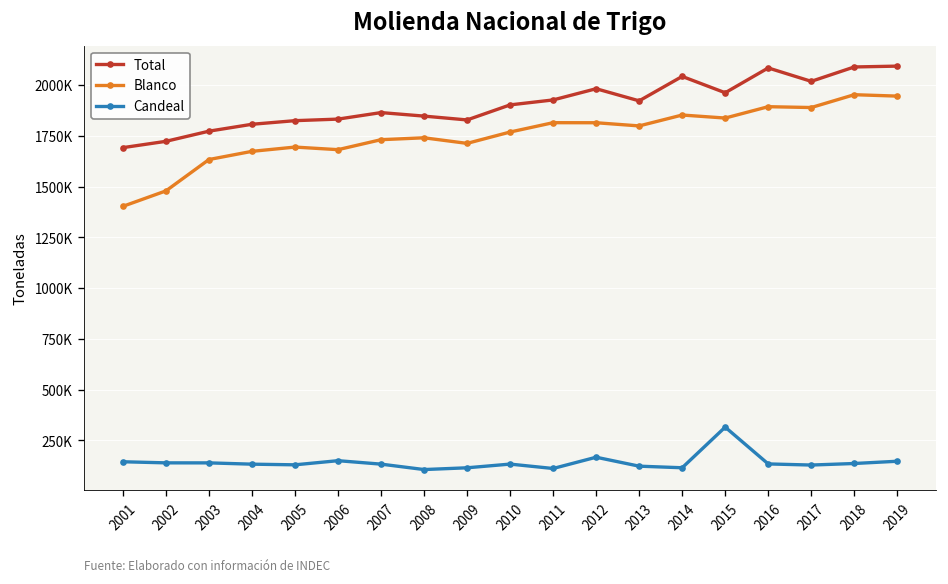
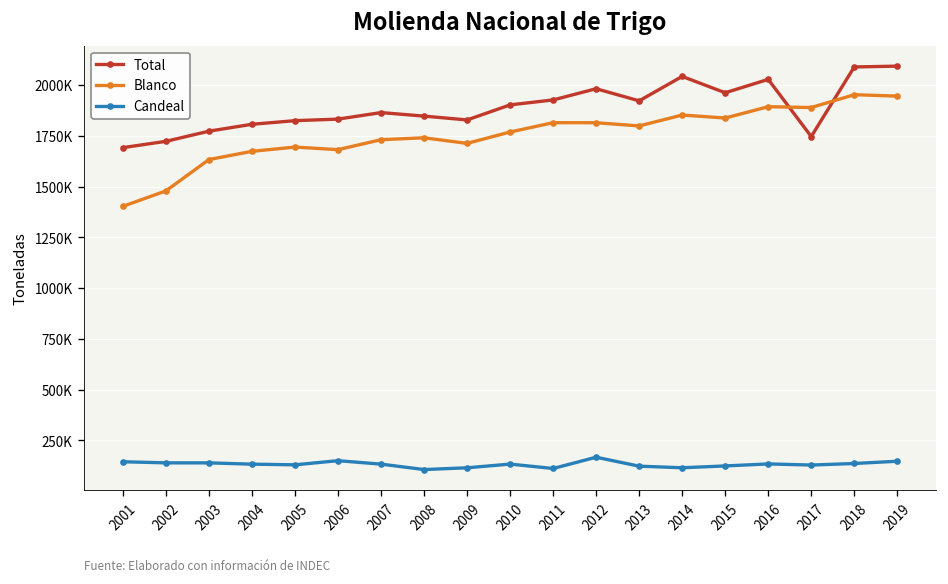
  {
    "Total": {
      "2001": 1690000,
      "2002": 1720000,
      "2003": 1770000,
      "2004": 1810000,
      "2005": 1820000,
      "2006": 1830000,
      "2007": 1860000,
      "2008": 1850000,
      "2009": 1830000,
      "2010": 1900000,
      "2011": 1930000,
      "2012": 1980000,
      "2013": 1920000,
      "2014": 2040000,
      "2015": 1960000,
-     "2016": 2080000,
-     "2017": 2020000,
+     "2016": 2030000,
+     "2017": 1750000,
      "2018": 2090000,
      "2019": 2090000
    },
    "Blanco": {
      "2001": 1400000,
      "2002": 1480000,
      "2003": 1630000,
      "2004": 1670000,
      "2005": 1690000,
      "2006": 1680000,
      "2007": 1730000,
      "2008": 1740000,
      "2009": 1710000,
      "2010": 1770000,
      "2011": 1810000,
      "2012": 1810000,
      "2013": 1800000,
      "2014": 1850000,
      "2015": 1840000,
      "2016": 1890000,
      "2017": 1890000,
      "2018": 1950000,
      "2019": 1950000
    },
    "Candeal": {
      "2001": 150000,
      "2002": 140000,
      "2003": 140000,
      "2004": 130000,
      "2005": 130000,
      "2006": 150000,
      "2007": 130000,
      "2008": 110000,
      "2009": 120000,
      "2010": 130000,
      "2011": 110000,
      "2012": 170000,
      "2013": 120000,
      "2014": 120000,
-     "2015": 320000,
+     "2015": 120000,
      "2016": 130000,
      "2017": 130000,
      "2018": 140000,
      "2019": 150000
    }
  }
